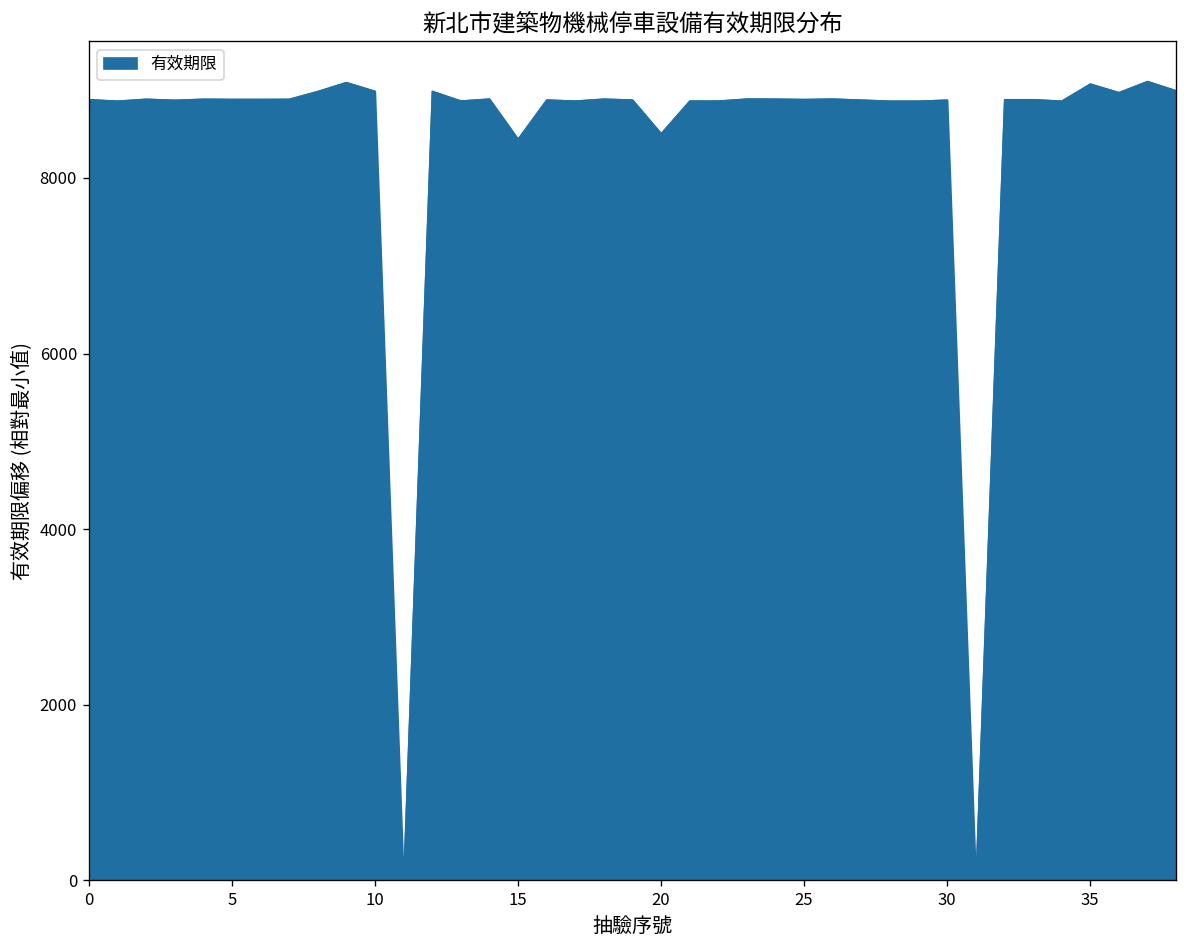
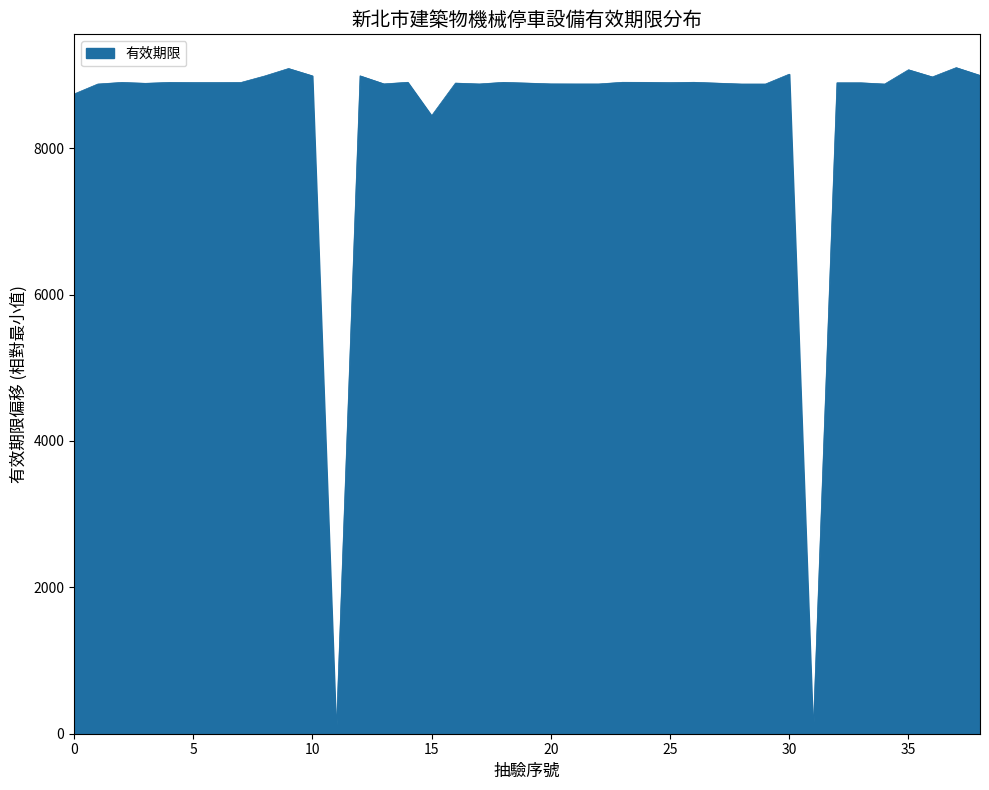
  {
-   "0": 8900,
+   "0": 8700,
    "5": 8900,
    "10": 9000,
    "15": 8400,
-   "20": 8500,
+   "20": 8900,
    "25": 8900,
-   "30": 8900,
+   "30": 9000,
    "35": 9100
  }
